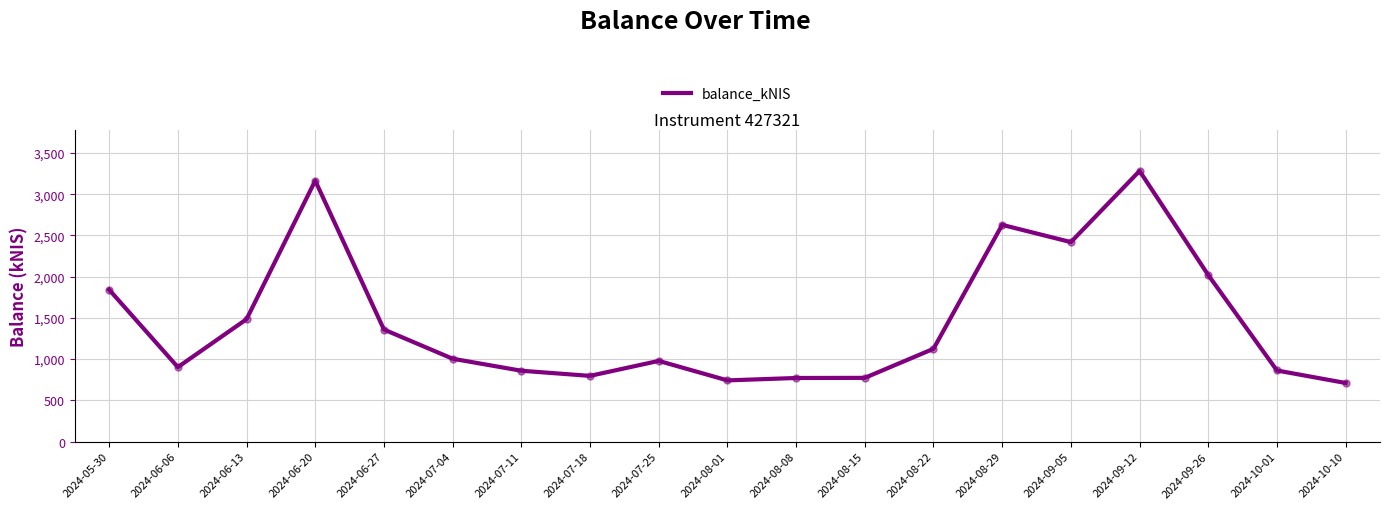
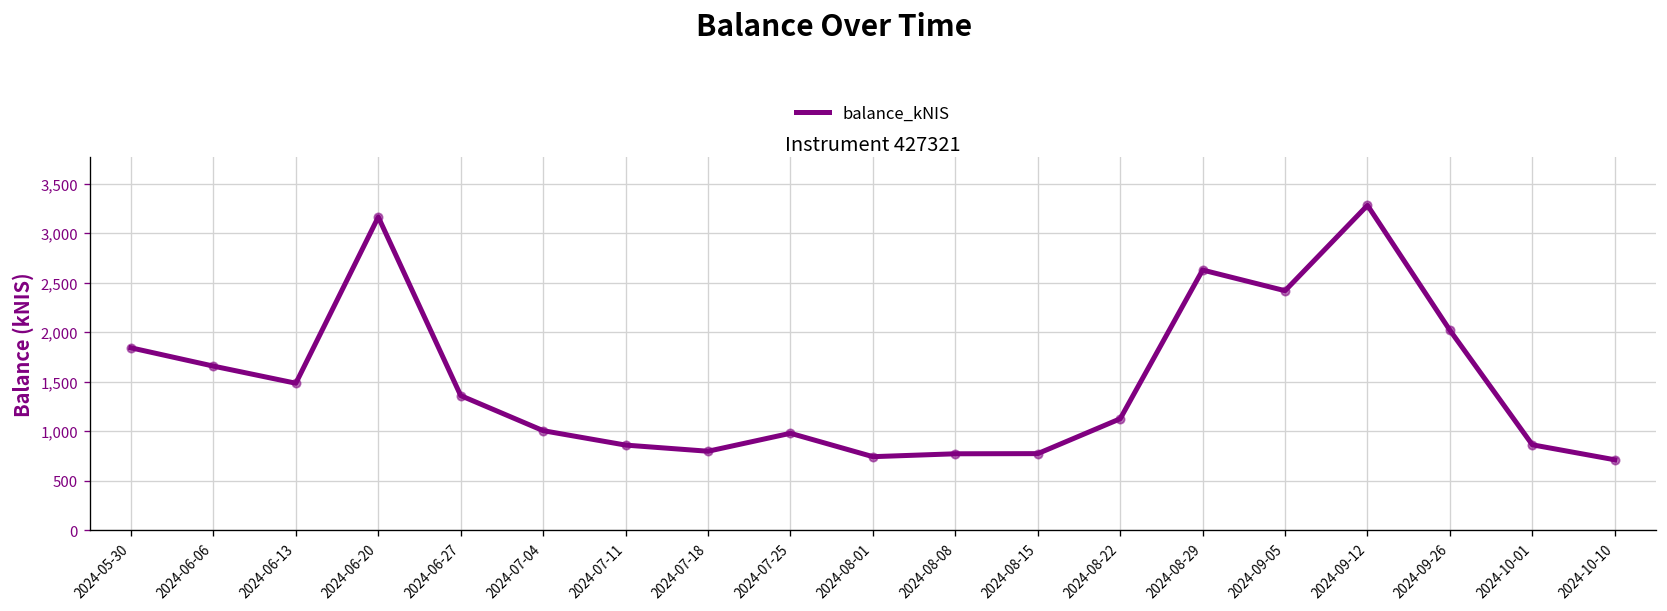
  {
    "2024-05-30": "1,800",
-   "2024-06-06": "900",
+   "2024-06-06": "1,700",
    "2024-06-13": "1,500",
    "2024-06-20": "3,200",
    "2024-06-27": "1,400",
    "2024-07-04": "1,000",
    "2024-07-11": "900",
    "2024-07-18": "800",
    "2024-07-25": "1,000",
    "2024-08-01": "700",
    "2024-08-08": "800",
    "2024-08-15": "800",
    "2024-08-22": "1,100",
    "2024-08-29": "2,600",
    "2024-09-05": "2,400",
    "2024-09-12": "3,300",
    "2024-09-26": "2,000",
    "2024-10-01": "900",
    "2024-10-10": "700"
  }
